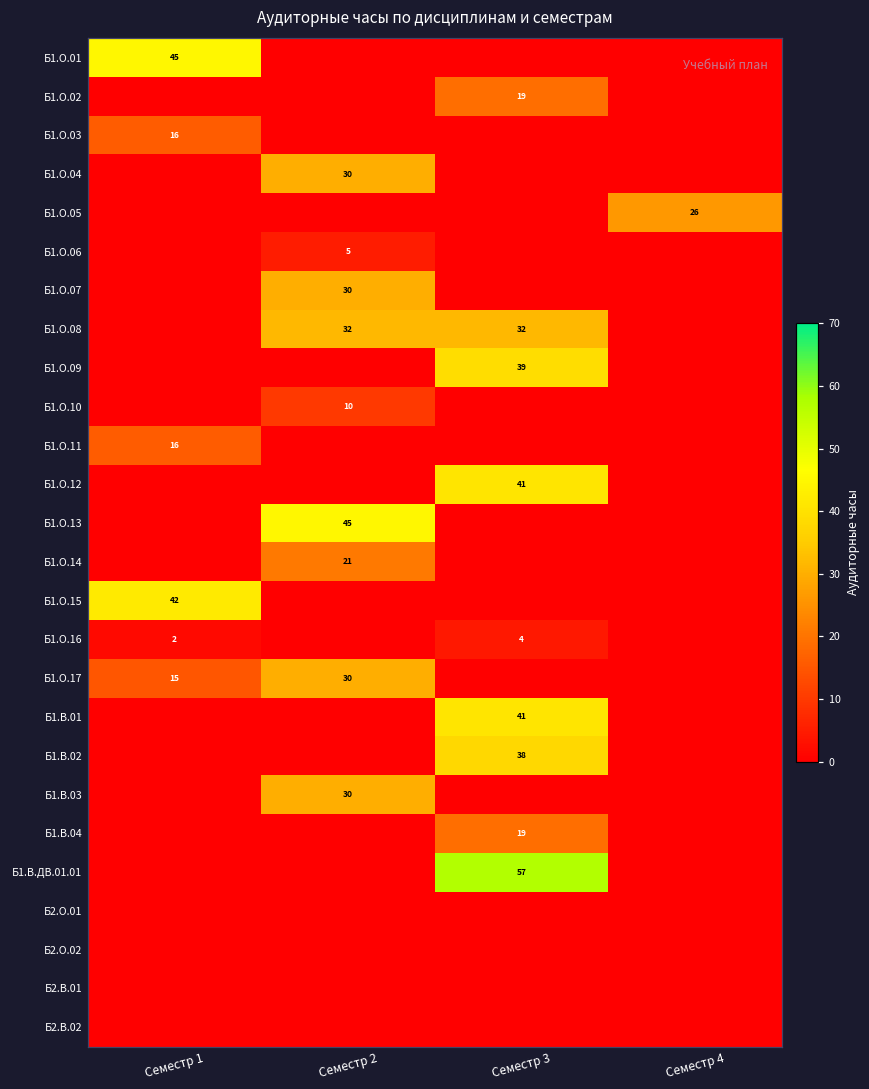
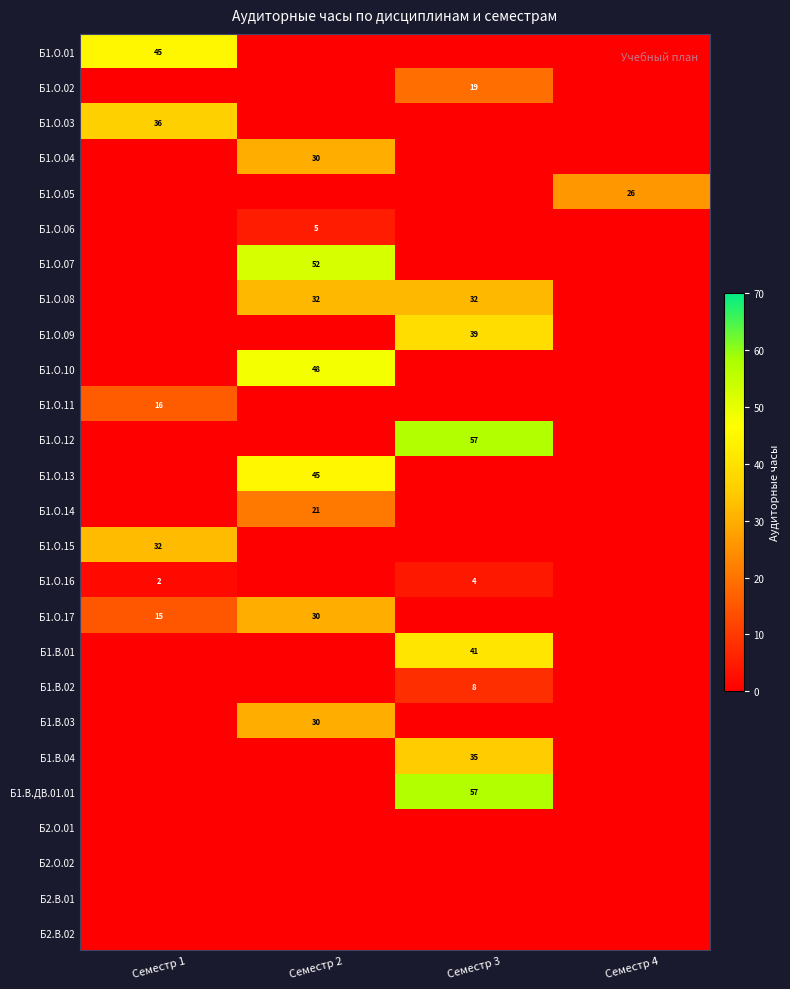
  {
    "Б1.О.01": {
      "Семестр 1": 45
    },
    "Б1.О.02": {
      "Семестр 3": 19
    },
    "Б1.О.03": {
-     "Семестр 1": 16
+     "Семестр 1": 36
    },
    "Б1.О.04": {
      "Семестр 2": 30
    },
    "Б1.О.05": {
      "Семестр 4": 26
    },
    "Б1.О.06": {
      "Семестр 2": 5
    },
    "Б1.О.07": {
-     "Семестр 2": 30
+     "Семестр 2": 52
    },
    "Б1.О.08": {
      "Семестр 2": 32,
      "Семестр 3": 32
    },
    "Б1.О.09": {
      "Семестр 3": 39
    },
    "Б1.О.10": {
-     "Семестр 2": 10
+     "Семестр 2": 48
    },
    "Б1.О.11": {
      "Семестр 1": 16
    },
    "Б1.О.12": {
-     "Семестр 3": 41
+     "Семестр 3": 57
    },
    "Б1.О.13": {
      "Семестр 2": 45
    },
    "Б1.О.14": {
      "Семестр 2": 21
    },
    "Б1.О.15": {
-     "Семестр 1": 42
+     "Семестр 1": 32
    },
    "Б1.О.16": {
      "Семестр 1": 2,
      "Семестр 3": 4
    },
    "Б1.О.17": {
      "Семестр 1": 15,
      "Семестр 2": 30
    },
    "Б1.В.01": {
      "Семестр 3": 41
    },
    "Б1.В.02": {
-     "Семестр 3": 38
+     "Семестр 3": 8
    },
    "Б1.В.03": {
      "Семестр 2": 30
    },
    "Б1.В.04": {
-     "Семестр 3": 19
+     "Семестр 3": 35
    },
    "Б1.В.ДВ.01.01": {
      "Семестр 3": 57
    }
  }
